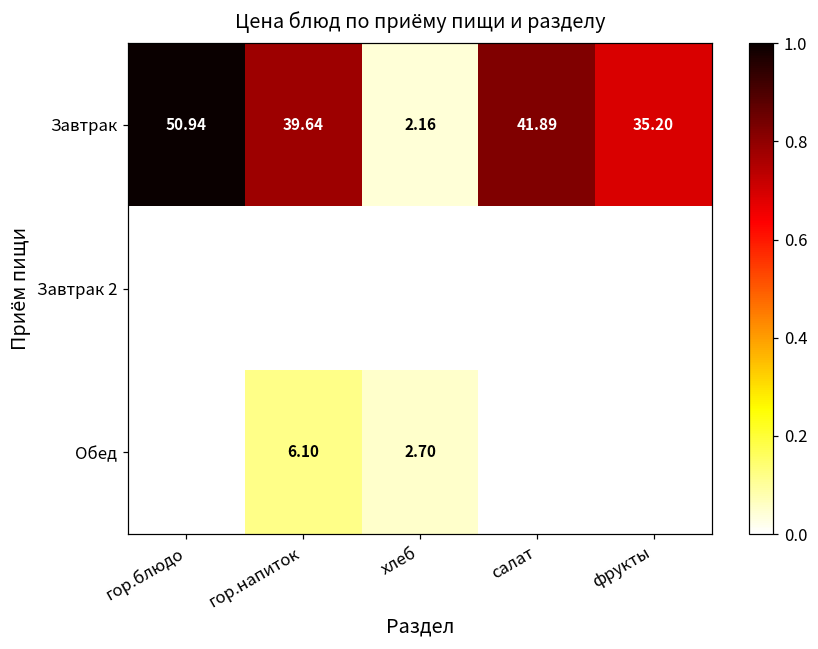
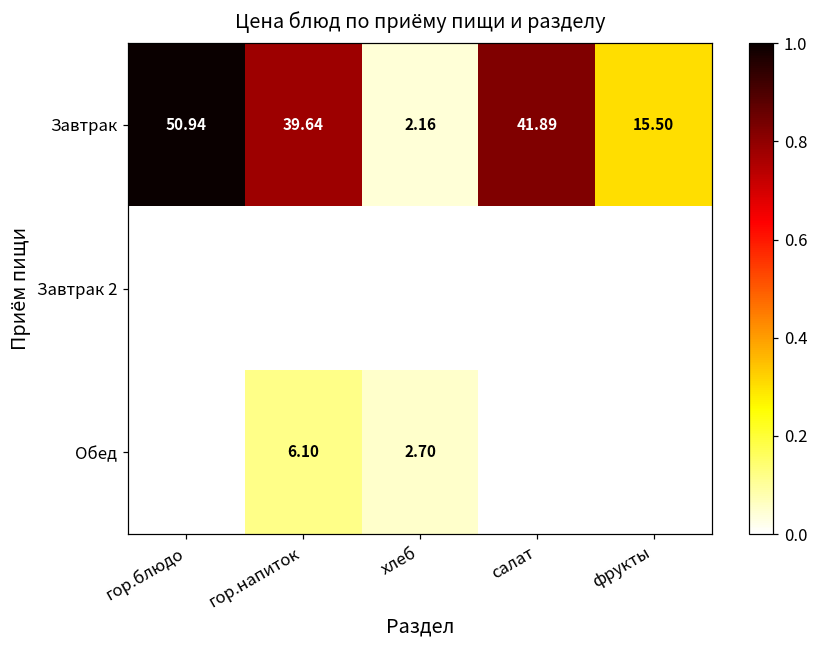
  {
    "Завтрак": {
      "гор.блюдо": 50.94,
      "гор.напиток": 39.64,
      "хлеб": 2.16,
      "салат": 41.89,
-     "фрукты": 35.20
+     "фрукты": 15.50
    },
    "Обед": {
      "гор.напиток": 6.10,
      "хлеб": 2.70
    }
  }
